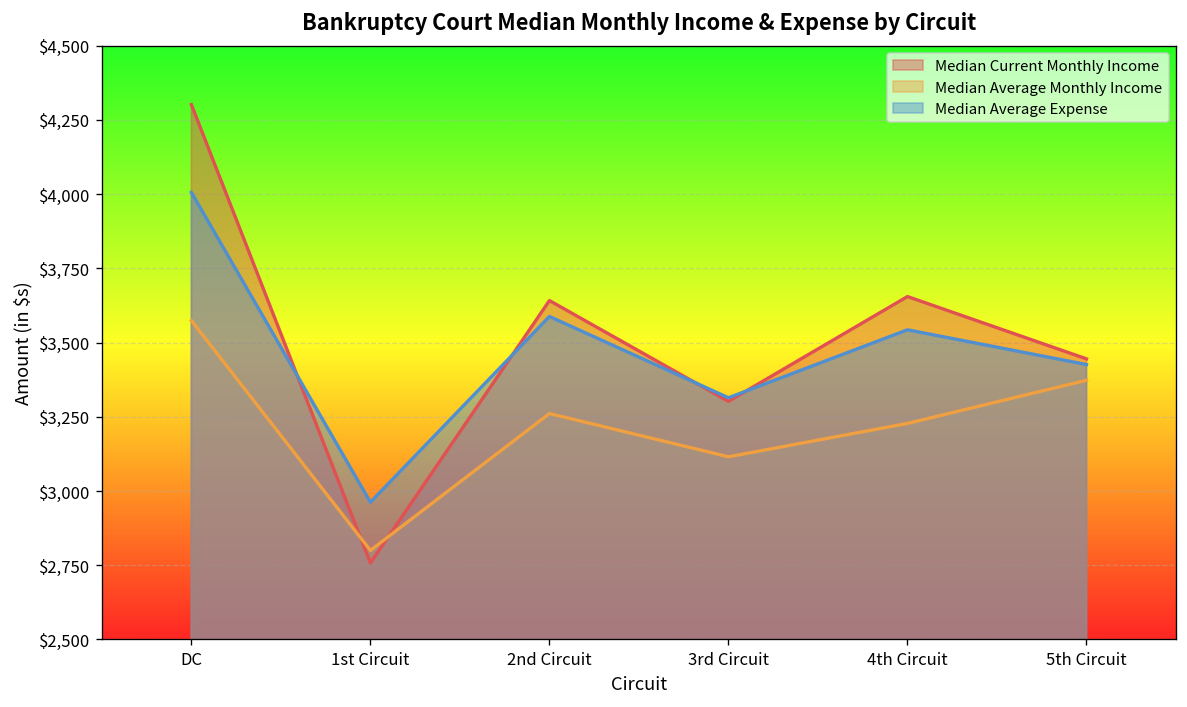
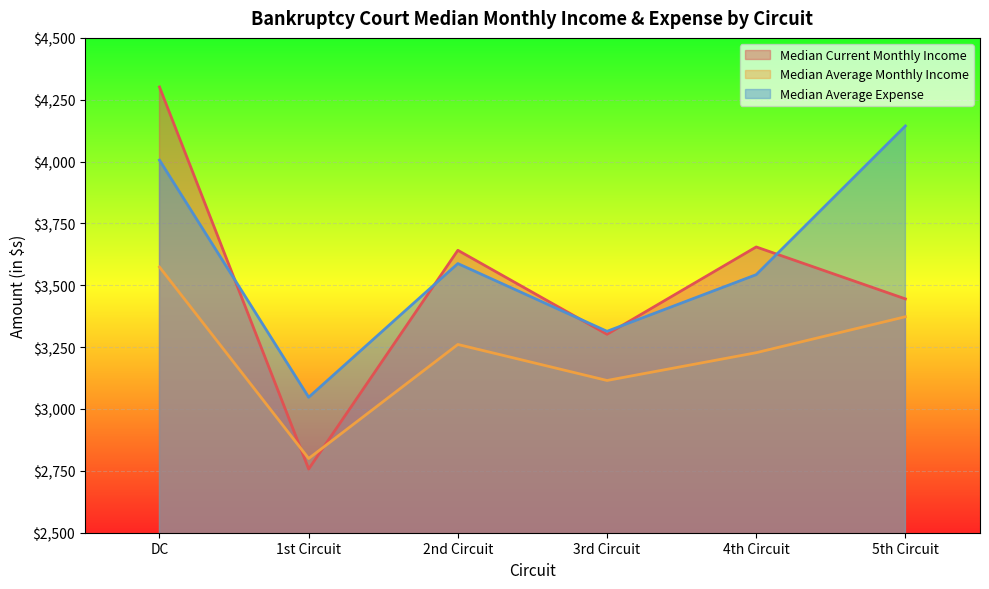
  {
    "Median Average Expense": {
      "DC": "$4,010",
-     "1st Circuit": "$2,960",
+     "1st Circuit": "$3,050",
      "2nd Circuit": "$3,590",
      "3rd Circuit": "$3,310",
      "4th Circuit": "$3,540",
-     "5th Circuit": "$3,430"
+     "5th Circuit": "$4,140"
    }
  }
